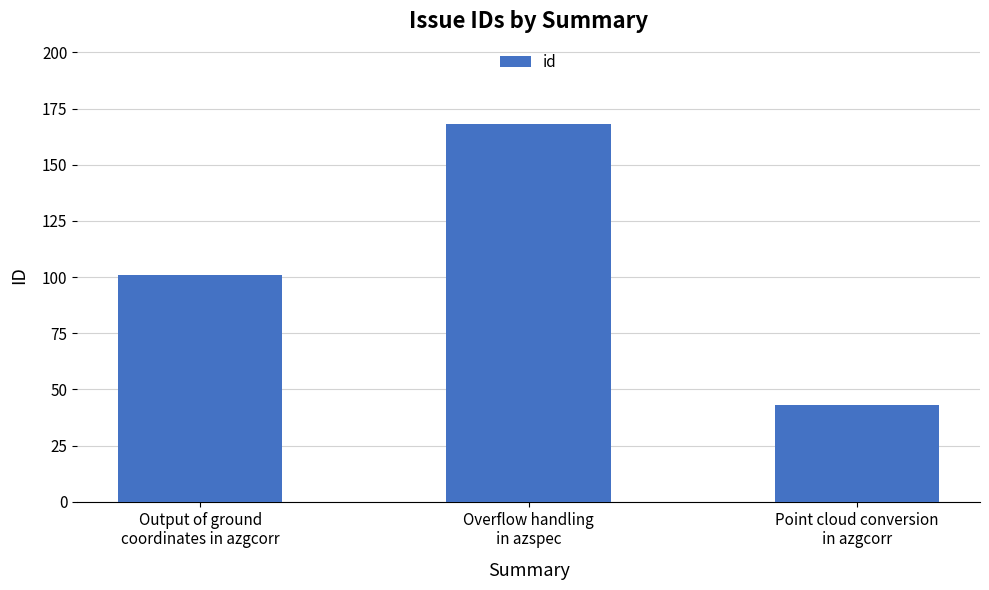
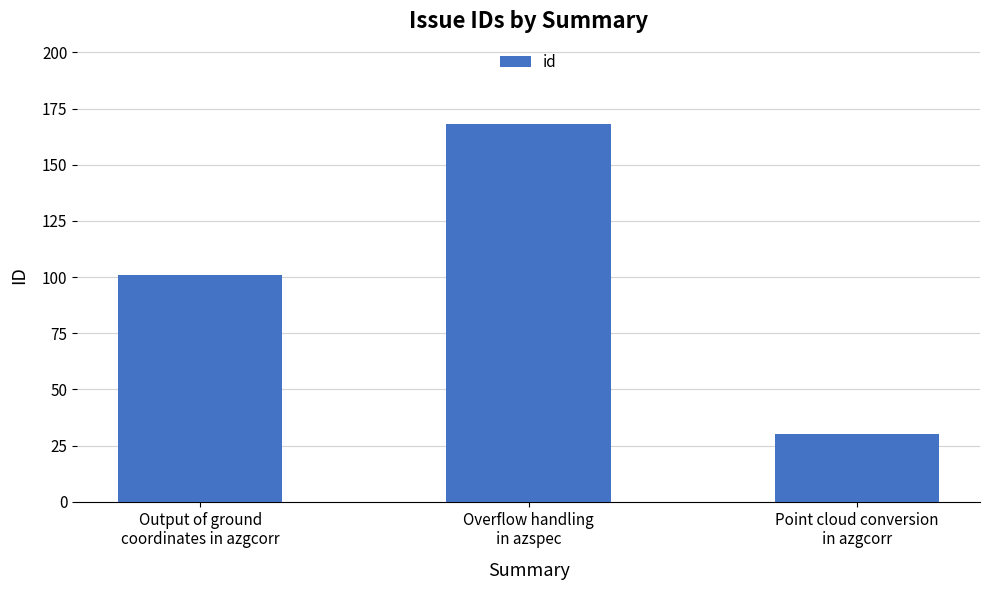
  {
    "Output of ground coordinates in azgcorr": 101,
    "Overflow handling in azspec": 168,
-   "Point cloud conversion in azgcorr": 43
+   "Point cloud conversion in azgcorr": 30
  }
